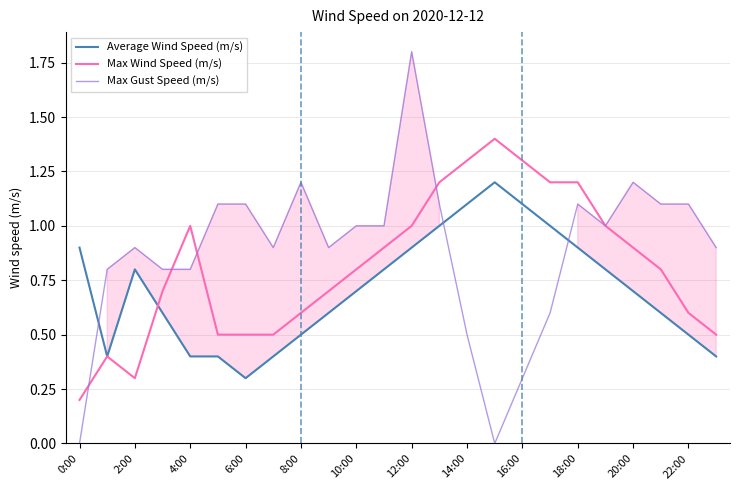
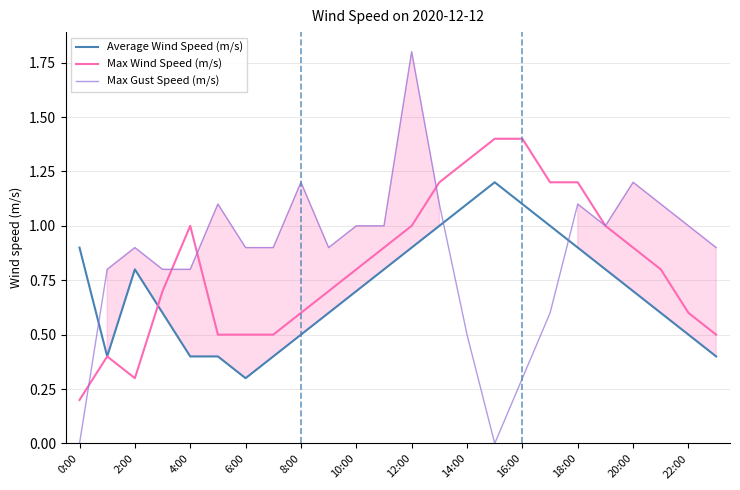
  {
    "Average Wind Speed (m/s)": {
      "0:00": 0.9,
      "2:00": 0.8,
      "4:00": 0.4,
      "6:00": 0.3,
      "8:00": 0.5,
      "10:00": 0.7,
      "12:00": 0.9,
      "14:00": 1.1,
      "16:00": 1.1,
      "18:00": 0.9,
      "20:00": 0.7,
      "22:00": 0.5
    },
    "Max Wind Speed (m/s)": {
      "0:00": 0.2,
      "2:00": 0.3,
      "4:00": 1.0,
      "6:00": 0.5,
      "8:00": 0.6,
      "10:00": 0.8,
      "12:00": 1.0,
      "14:00": 1.3,
-     "16:00": 1.3,
+     "16:00": 1.4,
      "18:00": 1.2,
      "20:00": 0.9,
      "22:00": 0.6
    },
    "Max Gust Speed (m/s)": {
      "0:00": 0.0,
      "2:00": 0.9,
      "4:00": 0.8,
-     "6:00": 1.1,
+     "6:00": 0.9,
      "8:00": 1.2,
      "10:00": 1.0,
      "12:00": 1.8,
      "14:00": 0.5,
      "16:00": 0.3,
      "18:00": 1.1,
      "20:00": 1.2,
-     "22:00": 1.1
+     "22:00": 1.0
    }
  }
